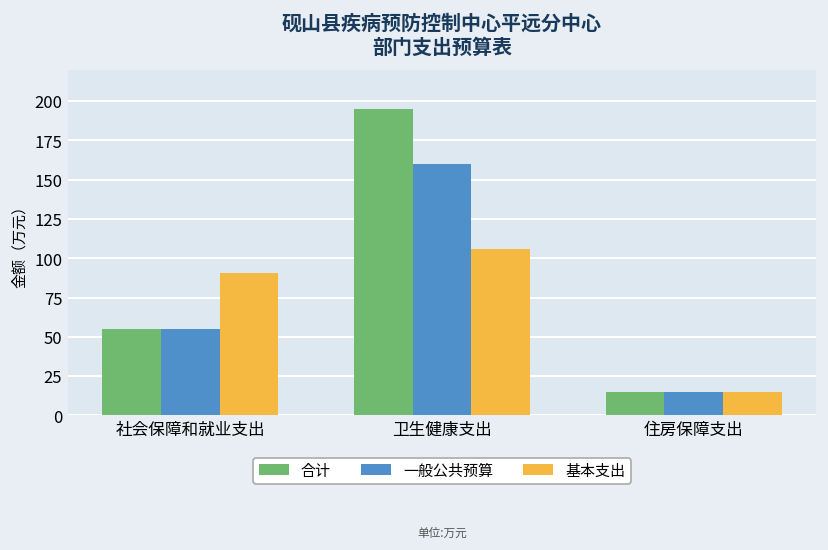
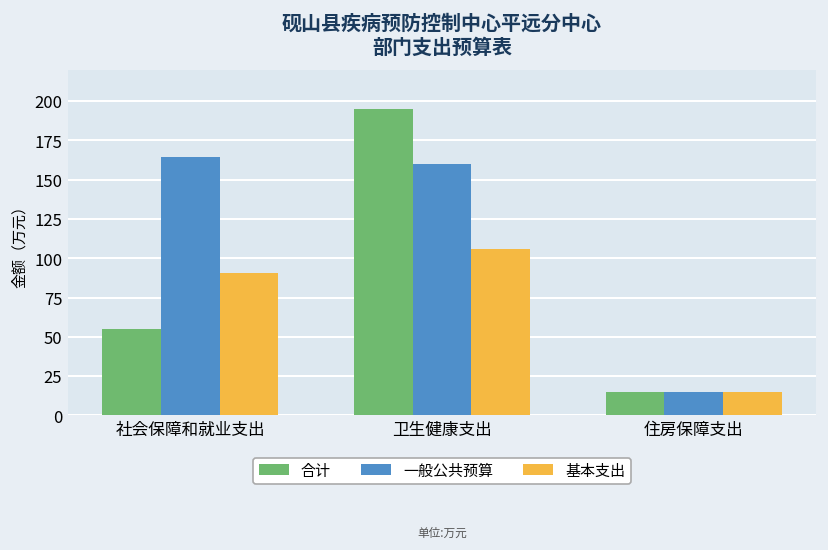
  {
    "合计": {
      "社会保障和就业支出": 55,
      "卫生健康支出": 195,
      "住房保障支出": 15
    },
    "一般公共预算": {
-     "社会保障和就业支出": 55,
+     "社会保障和就业支出": 164,
      "卫生健康支出": 160,
      "住房保障支出": 15
    },
    "基本支出": {
      "社会保障和就业支出": 91,
      "卫生健康支出": 106,
      "住房保障支出": 15
    }
  }
